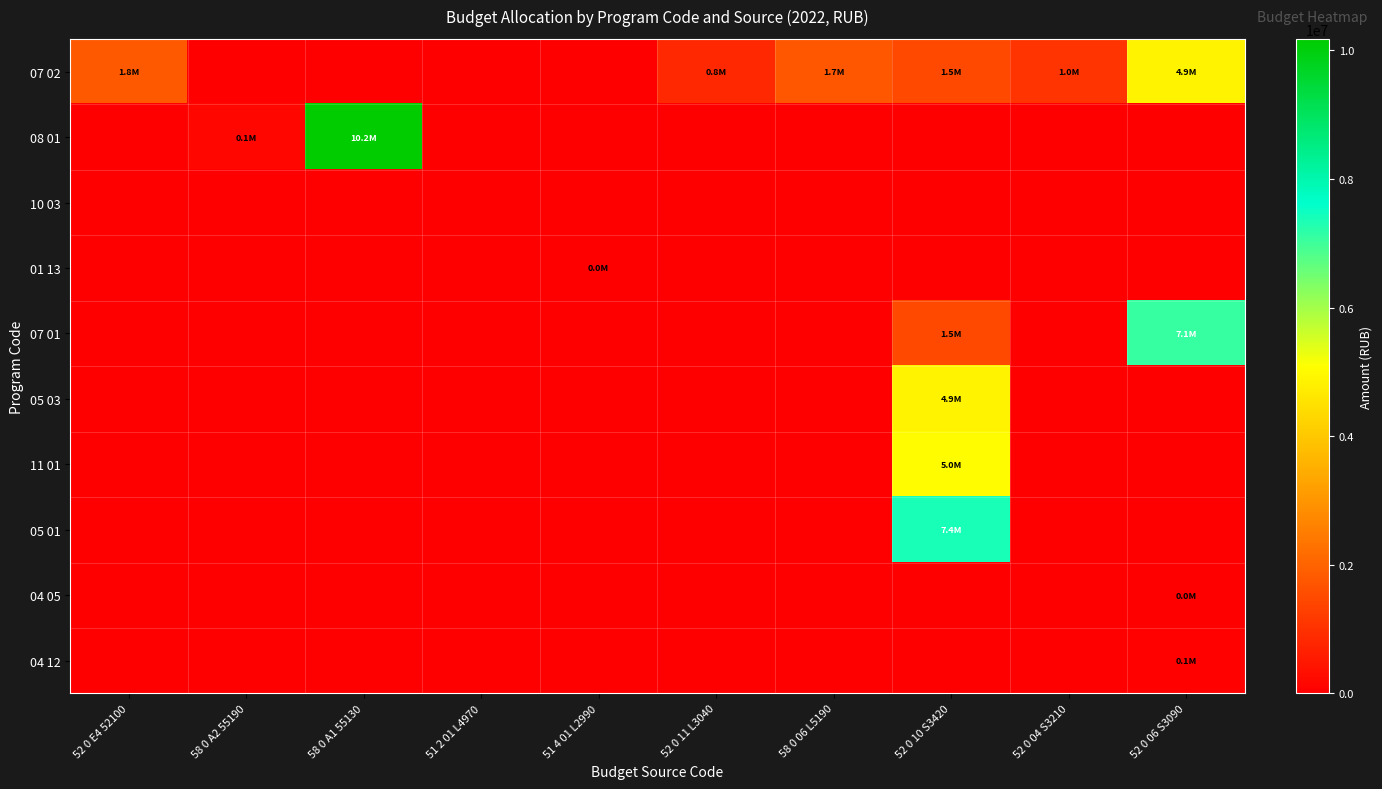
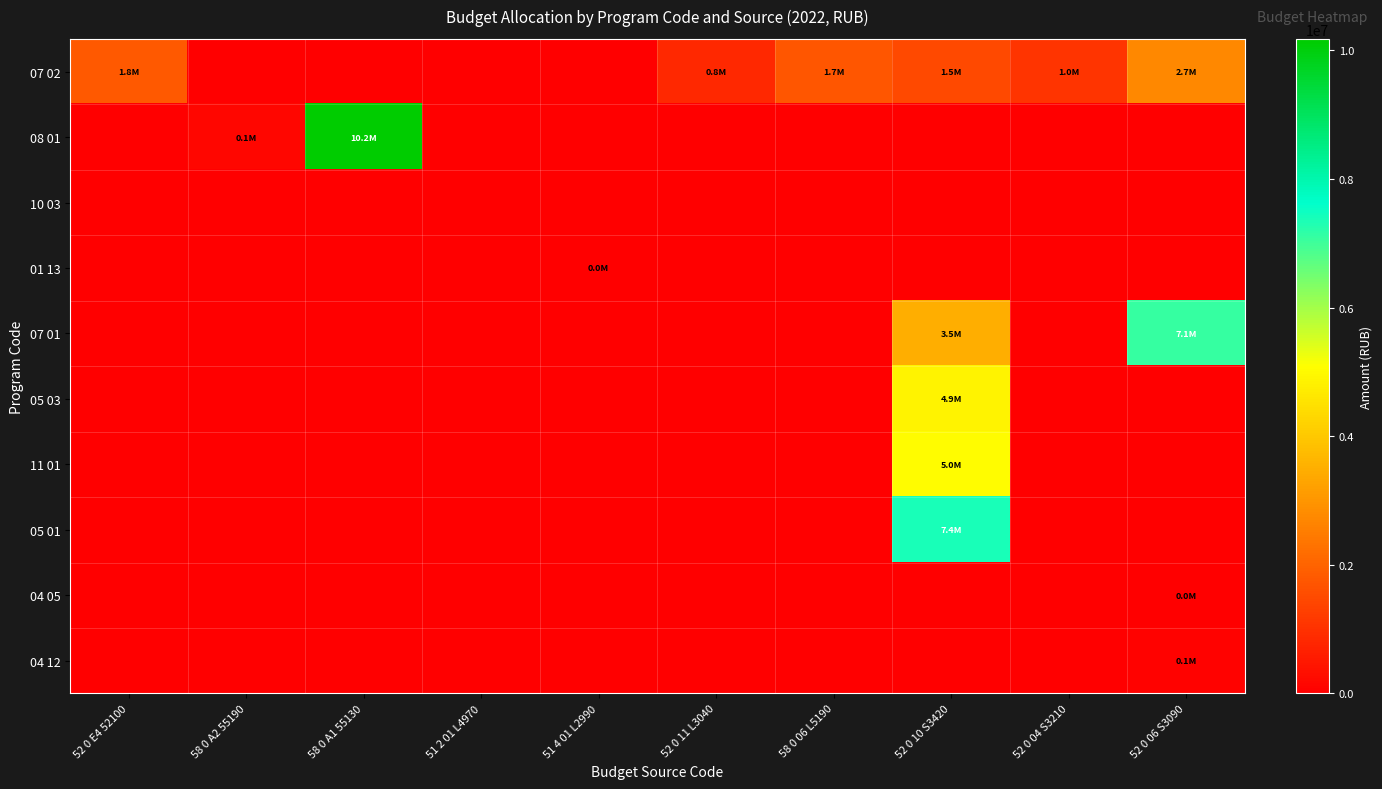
  {
    "07 02": {
      "52 0 E4 52100": "1.8M",
      "52 0 11 L3040": "0.8M",
      "58 0 06 L5190": "1.7M",
      "52 0 10 S3420": "1.5M",
      "52 0 04 S3210": "1.0M",
-     "52 0 06 S3090": "4.9M"
+     "52 0 06 S3090": "2.7M"
    },
    "08 01": {
      "58 0 A2 55190": "0.1M",
      "58 0 A1 55130": "10.2M"
    },
    "01 13": {
      "51 4 01 L2990": "0.0M"
    },
    "07 01": {
-     "52 0 10 S3420": "1.5M",
+     "52 0 10 S3420": "3.5M",
      "52 0 06 S3090": "7.1M"
    },
    "05 03": {
      "52 0 10 S3420": "4.9M"
    },
    "11 01": {
      "52 0 10 S3420": "5.0M"
    },
    "05 01": {
      "52 0 10 S3420": "7.4M"
    },
    "04 05": {
      "52 0 06 S3090": "0.0M"
    },
    "04 12": {
      "52 0 06 S3090": "0.1M"
    }
  }
